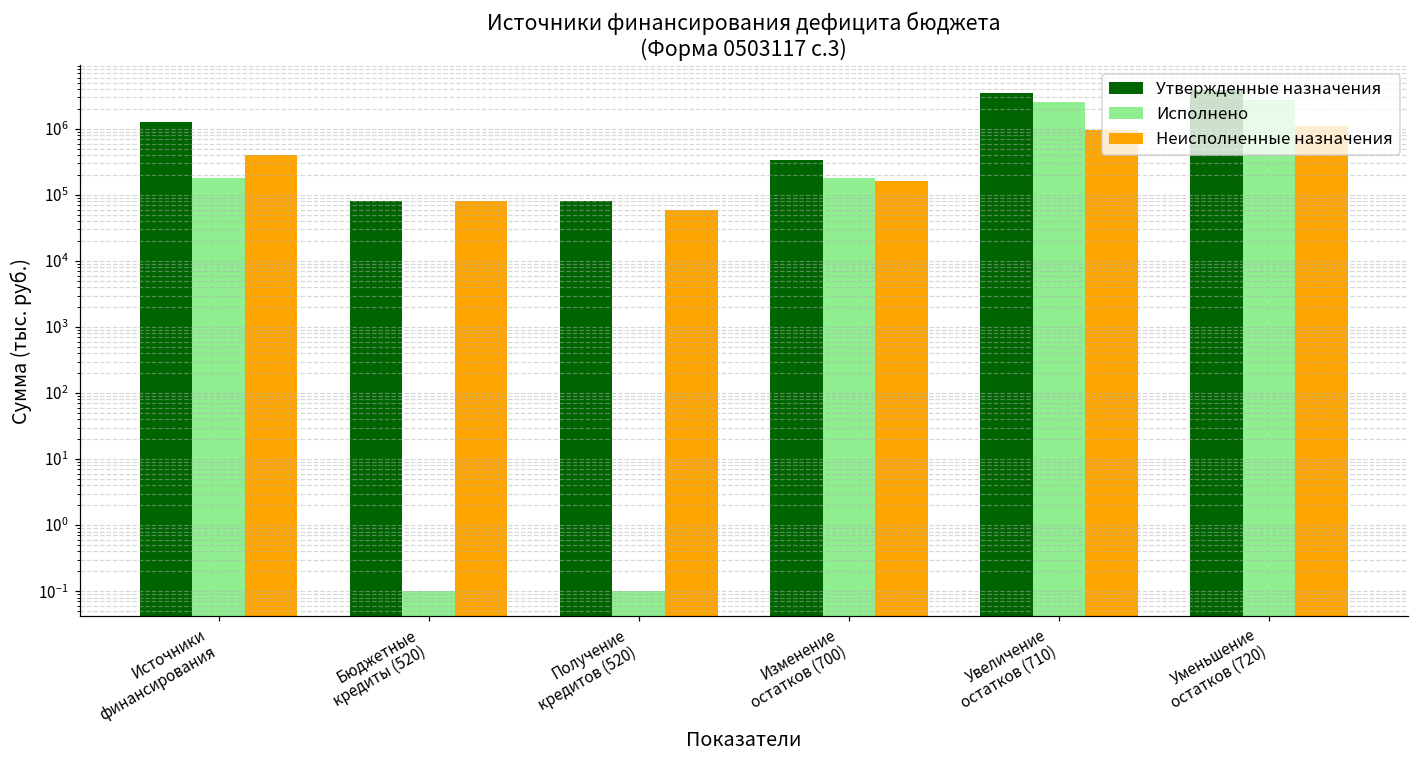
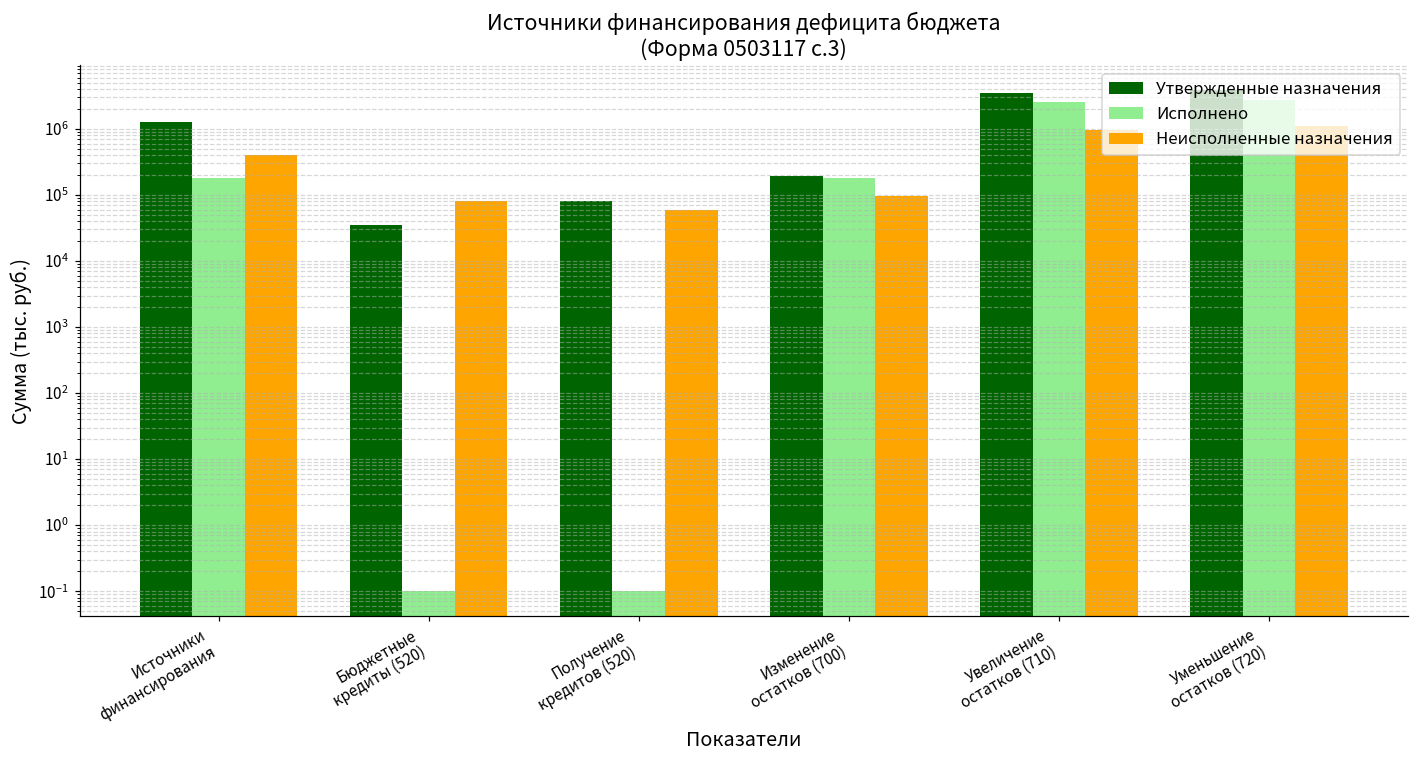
  {
    "Утвержденные назначения": {
      "Источники финансирования": 1300000,
-     "Бюджетные кредиты (520)": 80000,
+     "Бюджетные кредиты (520)": 40000,
      "Получение кредитов (520)": 80000,
-     "Изменение остатков (700)": 300000,
+     "Изменение остатков (700)": 190000,
      "Увеличение остатков (710)": 3000000
    },
    "Исполнено": {
      "Источники финансирования": 180000,
      "Бюджетные кредиты (520)": 0.10,
      "Получение кредитов (520)": 0.10,
      "Изменение остатков (700)": 180000,
      "Увеличение остатков (710)": 2500000
    },
    "Неисполненные назначения": {
      "Источники финансирования": 400000,
      "Бюджетные кредиты (520)": 80000,
      "Получение кредитов (520)": 60000,
-     "Изменение остатков (700)": 160000
+     "Изменение остатков (700)": 100000
    }
  }
